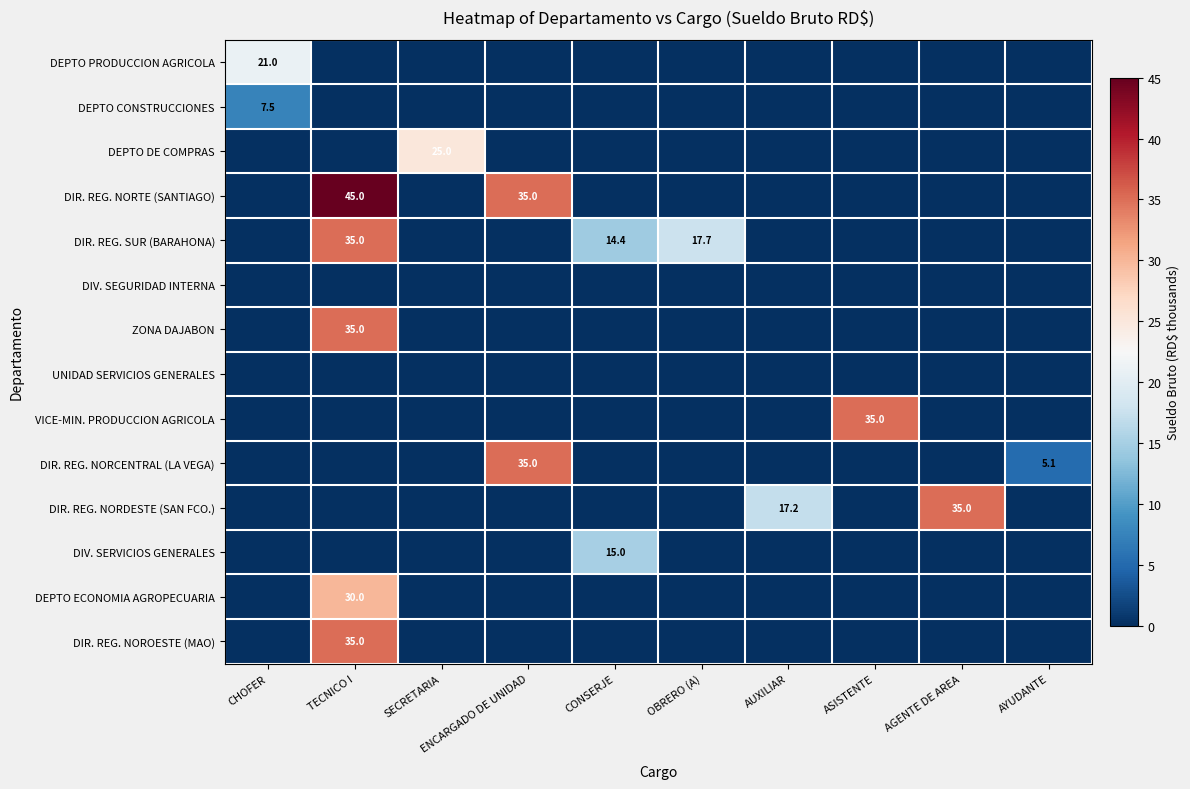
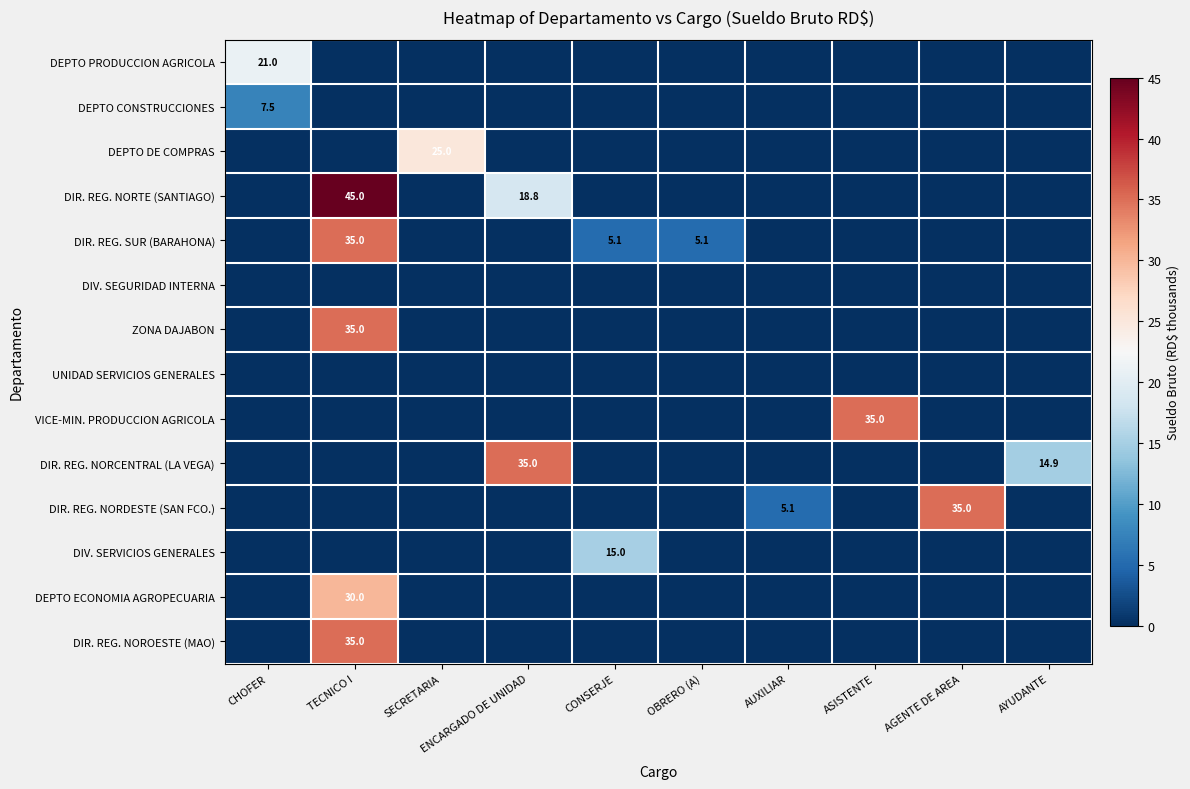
  {
    "DEPTO PRODUCCION AGRICOLA": {
      "CHOFER": 21.0
    },
    "DEPTO CONSTRUCCIONES": {
      "CHOFER": 7.5
    },
    "DIR. REG. NORTE (SANTIAGO)": {
      "TECNICO I": 45.0,
-     "ENCARGADO DE UNIDAD": 35.0
+     "ENCARGADO DE UNIDAD": 18.8
    },
    "DIR. REG. SUR (BARAHONA)": {
      "TECNICO I": 35.0,
-     "CONSERJE": 14.4,
-     "OBRERO (A)": 17.7
+     "CONSERJE": 5.1,
+     "OBRERO (A)": 5.1
    },
    "ZONA DAJABON": {
      "TECNICO I": 35.0
    },
    "VICE-MIN. PRODUCCION AGRICOLA": {
      "ASISTENTE": 35.0
    },
    "DIR. REG. NORCENTRAL (LA VEGA)": {
      "ENCARGADO DE UNIDAD": 35.0,
-     "AYUDANTE": 5.1
+     "AYUDANTE": 14.9
    },
    "DIR. REG. NORDESTE (SAN FCO.)": {
-     "AUXILIAR": 17.2,
+     "AUXILIAR": 5.1,
      "AGENTE DE AREA": 35.0
    },
    "DIV. SERVICIOS GENERALES": {
      "CONSERJE": 15.0
    },
    "DEPTO ECONOMIA AGROPECUARIA": {
      "TECNICO I": 30.0
    },
    "DIR. REG. NOROESTE (MAO)": {
      "TECNICO I": 35.0
    }
  }
